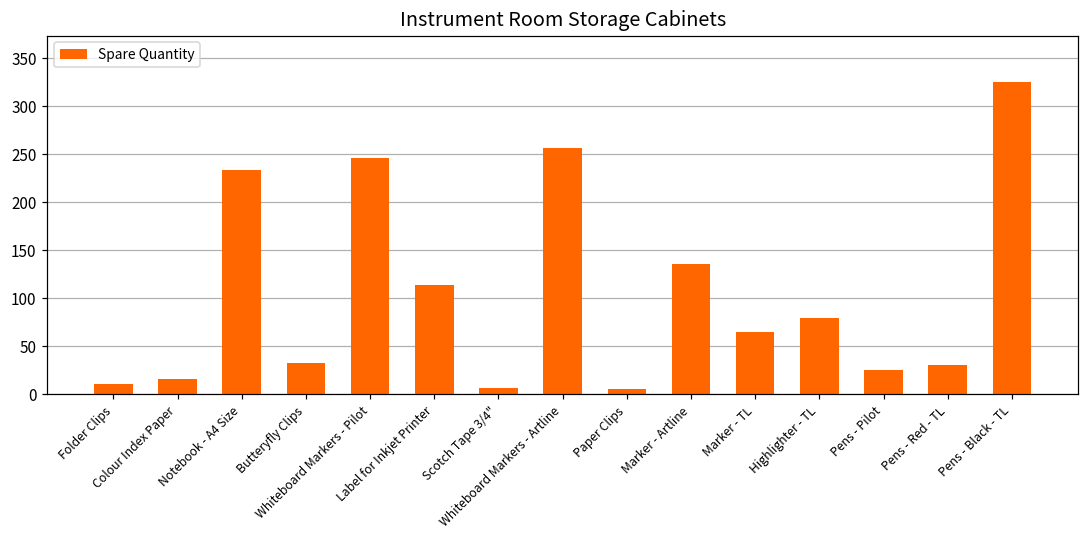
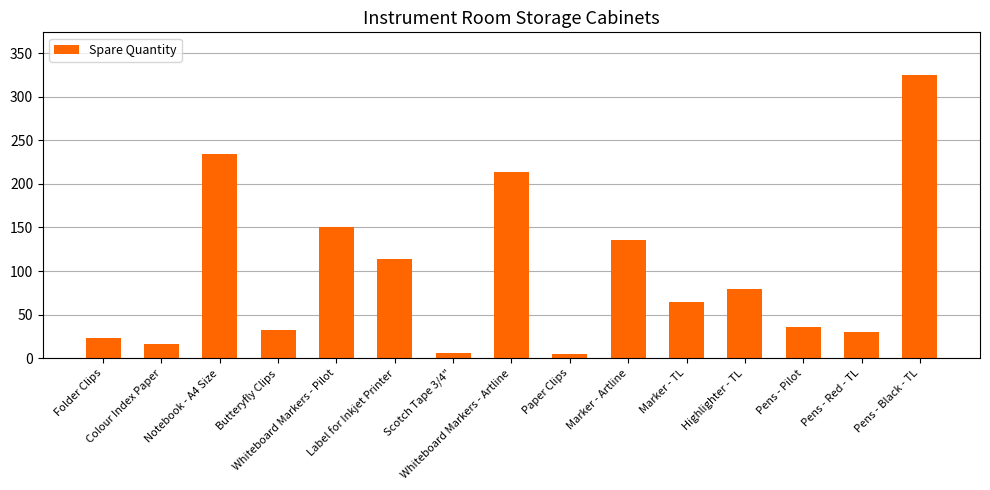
  {
-   "Folder Clips": 10,
+   "Folder Clips": 20,
    "Colour Index Paper": 20,
    "Notebook - A4 Size": 230,
    "Butteryfly Clips": 30,
-   "Whiteboard Markers - Pilot": 250,
+   "Whiteboard Markers - Pilot": 150,
    "Label for Inkjet Printer": 110,
    "Scotch Tape 3/4\"": 10,
-   "Whiteboard Markers - Artline": 260,
+   "Whiteboard Markers - Artline": 210,
    "Paper Clips": 10,
    "Marker - Artline": 140,
    "Marker - TL": 70,
    "Highlighter - TL": 80,
-   "Pens - Pilot": 30,
+   "Pens - Pilot": 40,
    "Pens - Red - TL": 30,
    "Pens - Black - TL": 330
  }
